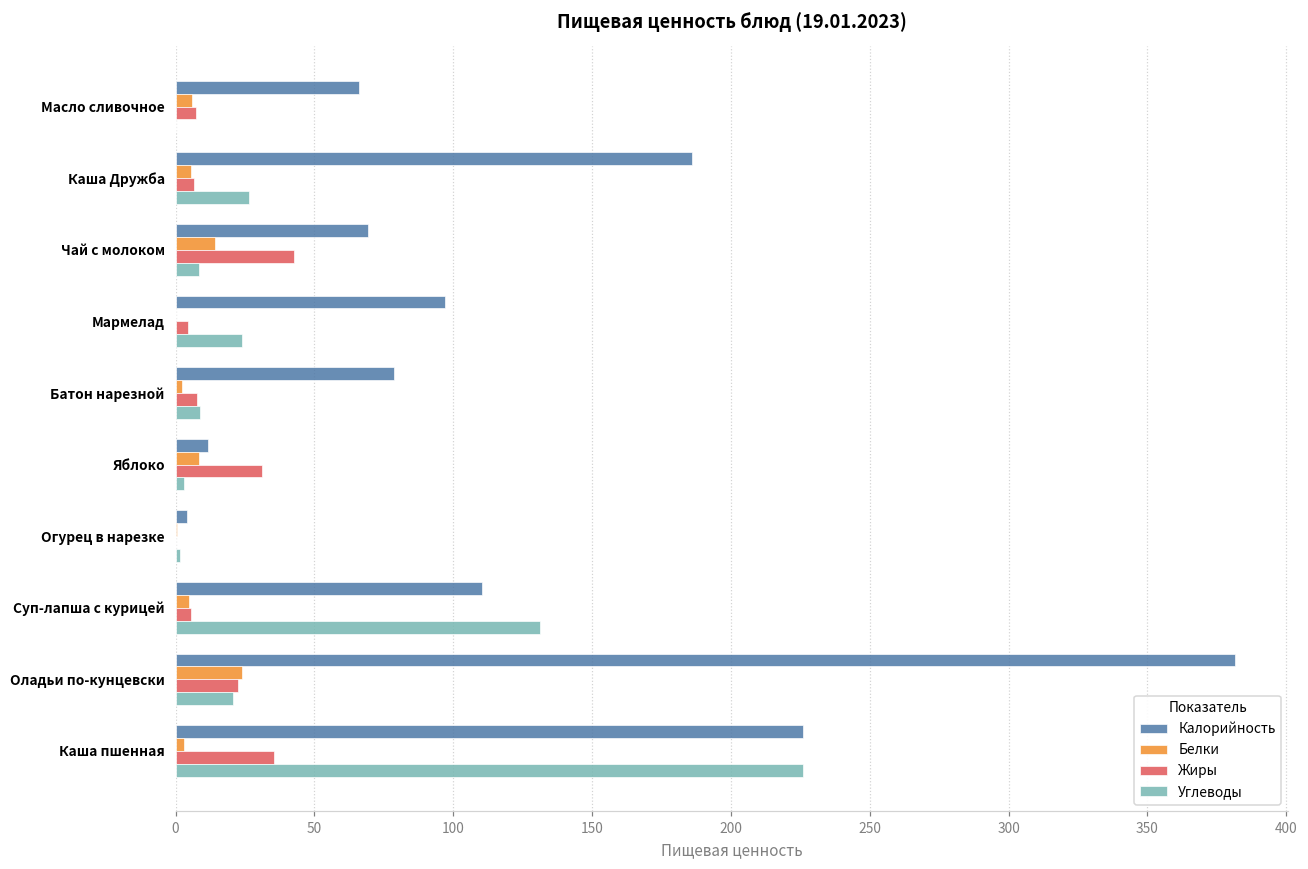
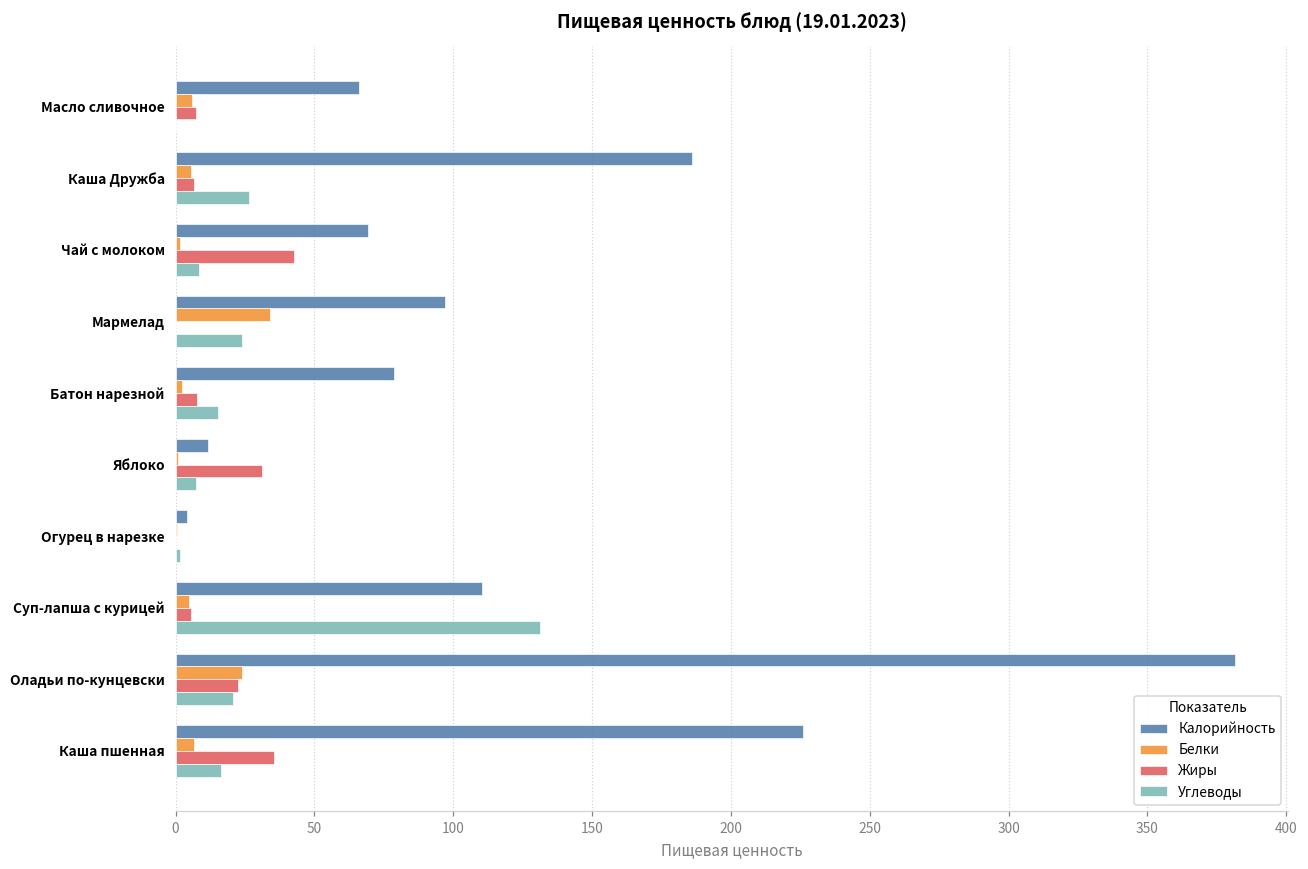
  {
    "Калорийность": {
      "Масло сливочное": 66,
      "Каша Дружба": 186,
      "Чай с молоком": 69,
      "Мармелад": 97,
      "Батон нарезной": 79,
      "Яблоко": 12,
      "Огурец в нарезке": 4,
      "Суп-лапша с курицей": 110,
      "Оладьи по-кунцевски": 382,
      "Каша пшенная": 226
    },
    "Белки": {
      "Масло сливочное": 6,
      "Каша Дружба": 6,
-     "Чай с молоком": 14,
-     "Мармелад": 0,
+     "Чай с молоком": 2,
+     "Мармелад": 34,
      "Батон нарезной": 2,
-     "Яблоко": 8,
+     "Яблоко": 1,
      "Суп-лапша с курицей": 5,
      "Оладьи по-кунцевски": 24,
-     "Каша пшенная": 3
+     "Каша пшенная": 6
    },
    "Жиры": {
      "Масло сливочное": 7,
      "Каша Дружба": 7,
      "Чай с молоком": 43,
-     "Мармелад": 5,
+     "Мармелад": 0,
      "Батон нарезной": 8,
      "Яблоко": 31,
      "Суп-лапша с курицей": 6,
      "Оладьи по-кунцевски": 23,
      "Каша пшенная": 35
    },
    "Углеводы": {
      "Каша Дружба": 26,
      "Чай с молоком": 9,
      "Мармелад": 24,
-     "Батон нарезной": 9,
-     "Яблоко": 3,
+     "Батон нарезной": 15,
+     "Яблоко": 8,
      "Огурец в нарезке": 2,
      "Суп-лапша с курицей": 131,
      "Оладьи по-кунцевски": 21,
-     "Каша пшенная": 226
+     "Каша пшенная": 16
    }
  }
